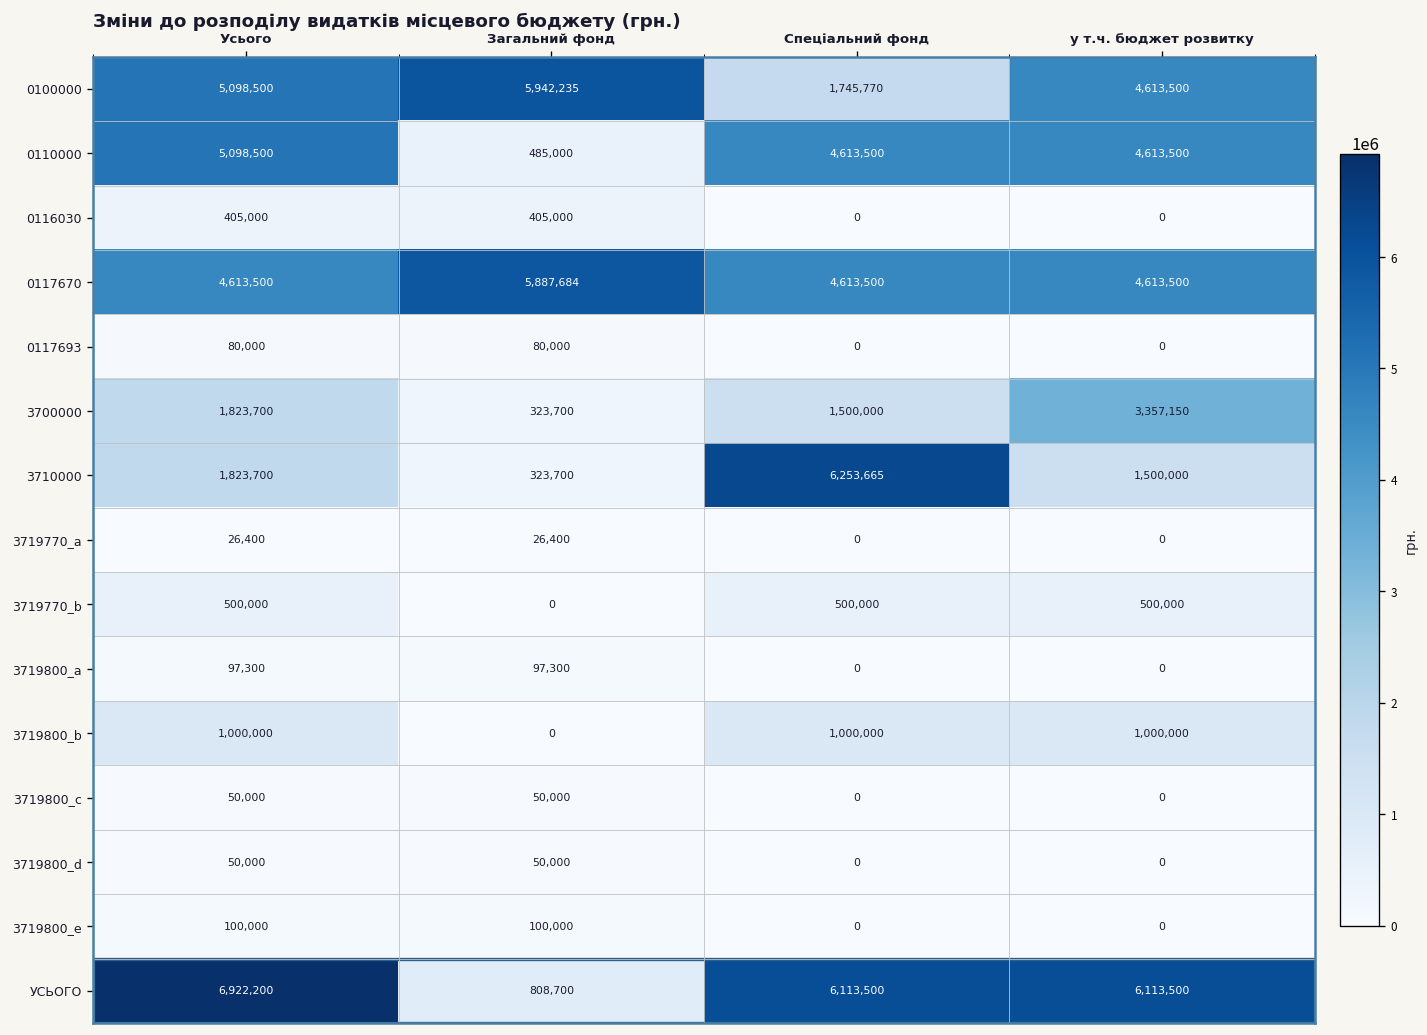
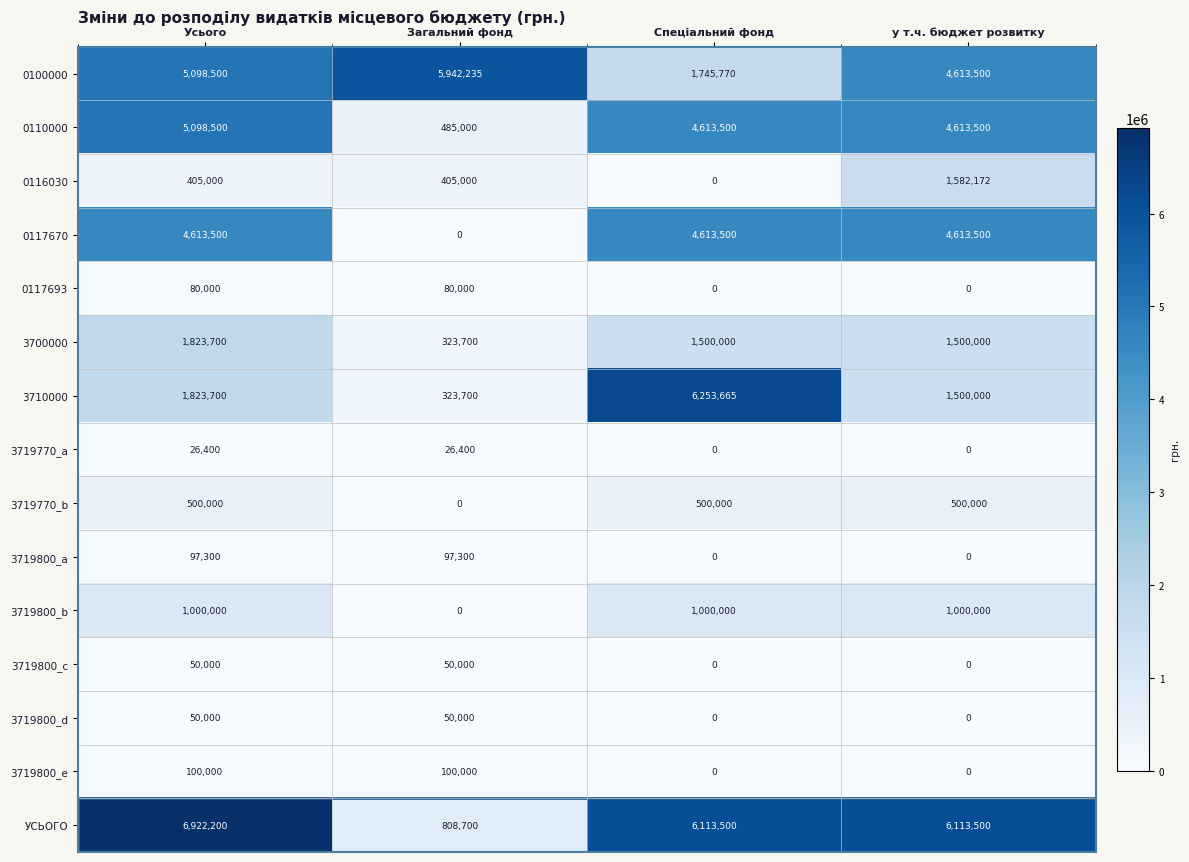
  {
    "0100000": {
      "Усього": "5,098,500",
      "Загальний фонд": "5,942,235",
      "Спеціальний фонд": "1,745,770",
      "у т.ч. бюджет розвитку": "4,613,500"
    },
    "0110000": {
      "Усього": "5,098,500",
      "Загальний фонд": "485,000",
      "Спеціальний фонд": "4,613,500",
      "у т.ч. бюджет розвитку": "4,613,500"
    },
    "0116030": {
      "Усього": "405,000",
      "Загальний фонд": "405,000",
      "Спеціальний фонд": "0",
-     "у т.ч. бюджет розвитку": "0"
+     "у т.ч. бюджет розвитку": "1,582,172"
    },
    "0117670": {
      "Усього": "4,613,500",
-     "Загальний фонд": "5,887,684",
+     "Загальний фонд": "0",
      "Спеціальний фонд": "4,613,500",
      "у т.ч. бюджет розвитку": "4,613,500"
    },
    "0117693": {
      "Усього": "80,000",
      "Загальний фонд": "80,000",
      "Спеціальний фонд": "0",
      "у т.ч. бюджет розвитку": "0"
    },
    "3700000": {
      "Усього": "1,823,700",
      "Загальний фонд": "323,700",
      "Спеціальний фонд": "1,500,000",
-     "у т.ч. бюджет розвитку": "3,357,150"
+     "у т.ч. бюджет розвитку": "1,500,000"
    },
    "3710000": {
      "Усього": "1,823,700",
      "Загальний фонд": "323,700",
      "Спеціальний фонд": "6,253,665",
      "у т.ч. бюджет розвитку": "1,500,000"
    },
    "3719770_a": {
      "Усього": "26,400",
      "Загальний фонд": "26,400",
      "Спеціальний фонд": "0",
      "у т.ч. бюджет розвитку": "0"
    },
    "3719770_b": {
      "Усього": "500,000",
      "Загальний фонд": "0",
      "Спеціальний фонд": "500,000",
      "у т.ч. бюджет розвитку": "500,000"
    },
    "3719800_a": {
      "Усього": "97,300",
      "Загальний фонд": "97,300",
      "Спеціальний фонд": "0",
      "у т.ч. бюджет розвитку": "0"
    },
    "3719800_b": {
      "Усього": "1,000,000",
      "Загальний фонд": "0",
      "Спеціальний фонд": "1,000,000",
      "у т.ч. бюджет розвитку": "1,000,000"
    },
    "3719800_c": {
      "Усього": "50,000",
      "Загальний фонд": "50,000",
      "Спеціальний фонд": "0",
      "у т.ч. бюджет розвитку": "0"
    },
    "3719800_d": {
      "Усього": "50,000",
      "Загальний фонд": "50,000",
      "Спеціальний фонд": "0",
      "у т.ч. бюджет розвитку": "0"
    },
    "3719800_e": {
      "Усього": "100,000",
      "Загальний фонд": "100,000",
      "Спеціальний фонд": "0",
      "у т.ч. бюджет розвитку": "0"
    },
    "УСЬОГО": {
      "Усього": "6,922,200",
      "Загальний фонд": "808,700",
      "Спеціальний фонд": "6,113,500",
      "у т.ч. бюджет розвитку": "6,113,500"
    }
  }
